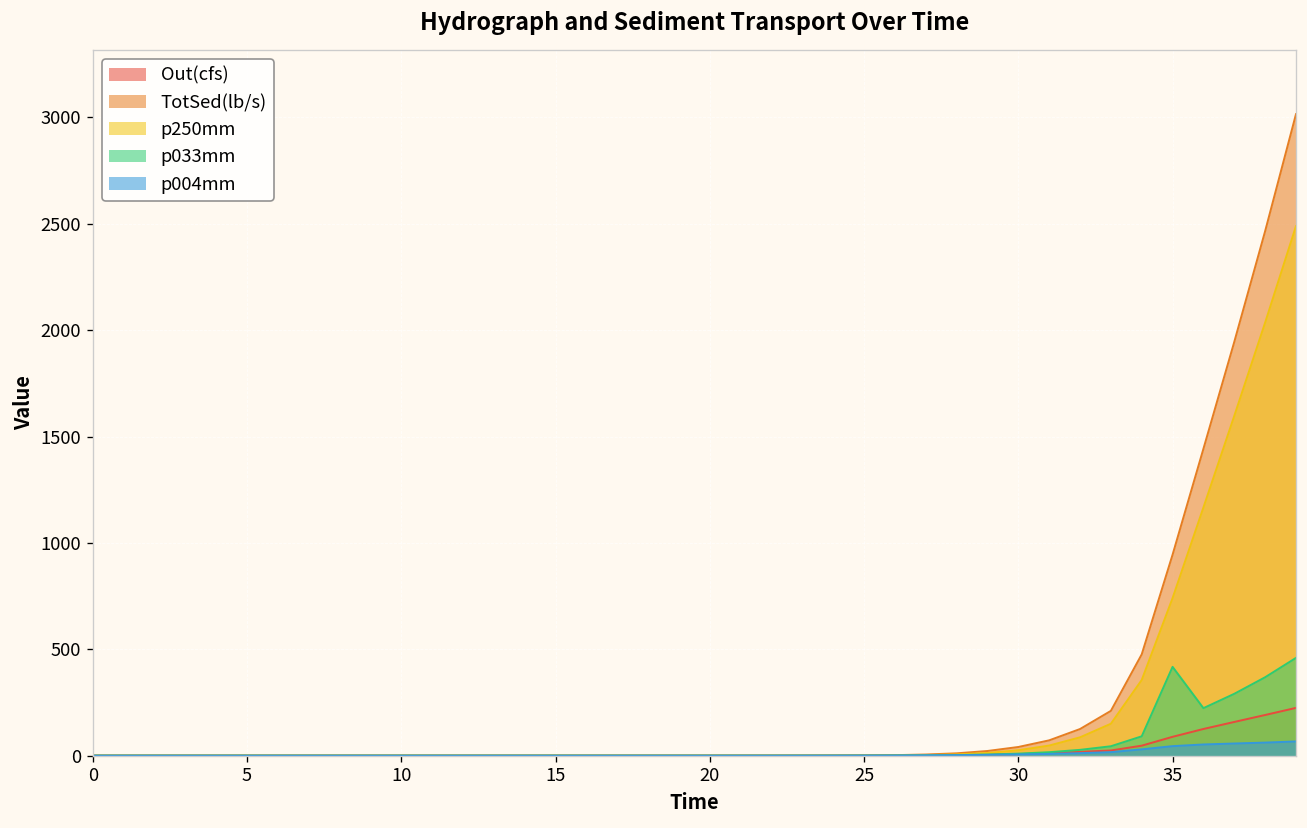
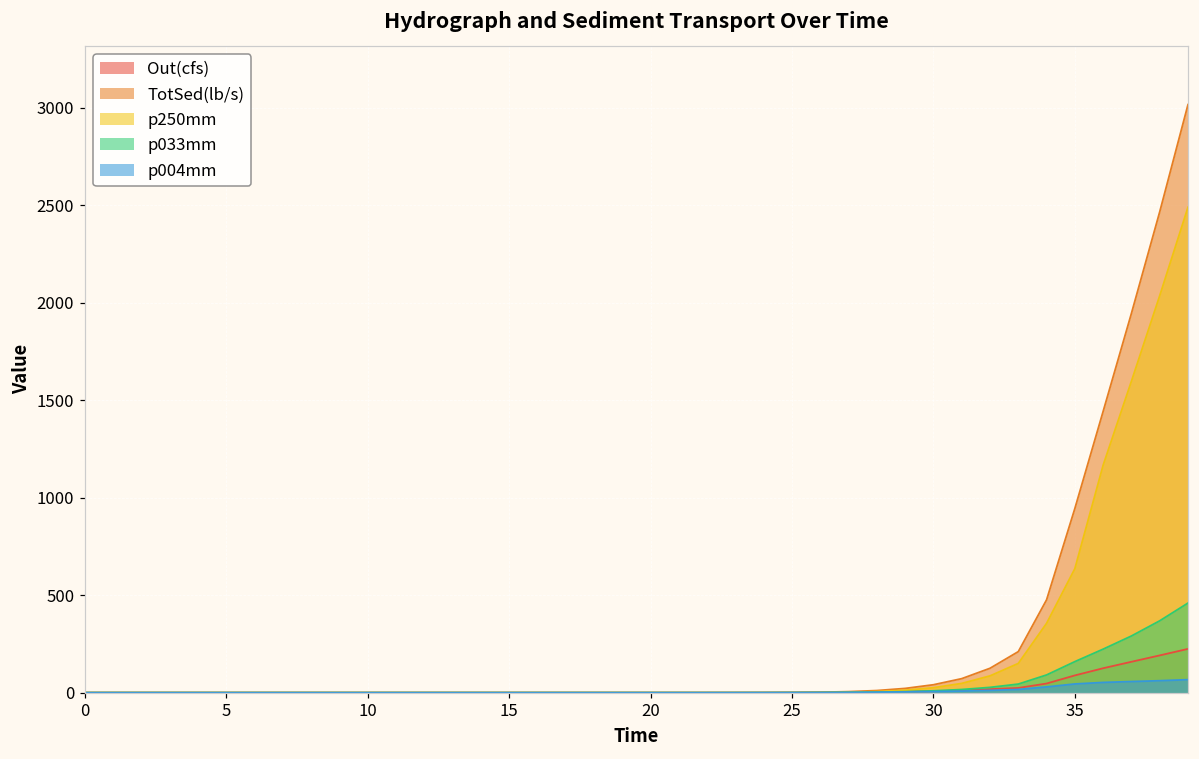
  {
    "p250mm": {
      "30": 30,
-     "35": 740
+     "35": 640
    },
    "p033mm": {
-     "35": 420
+     "35": 160
    },
    "p004mm": {
      "35": 40
    }
  }
